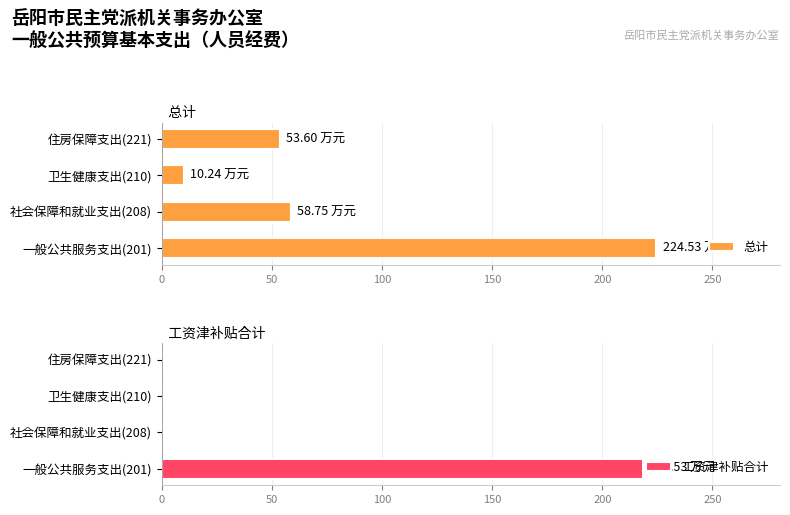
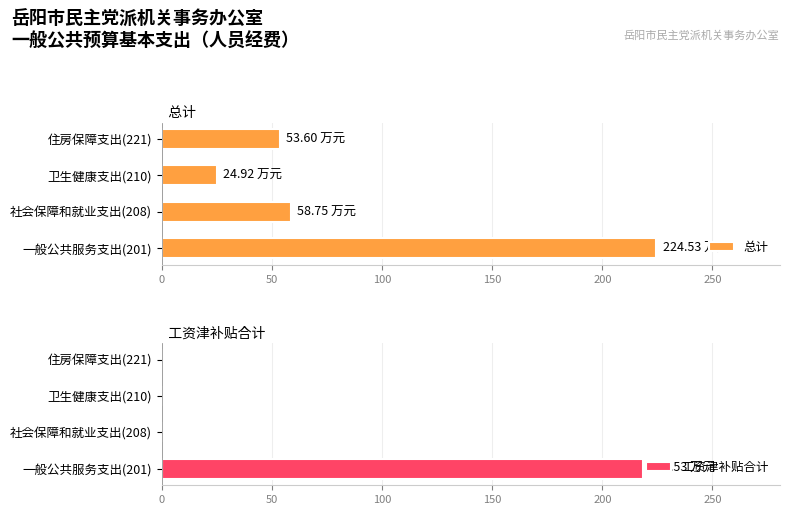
  {
    "总计": {
      "住房保障支出(221)": 53.60,
-     "卫生健康支出(210)": 10.24,
+     "卫生健康支出(210)": 24.92,
      "社会保障和就业支出(208)": 58.75,
      "一般公共服务支出(201)": 224.53
    },
    "工资津补贴合计": {
      "一般公共服务支出(201)": 218.53
    }
  }
